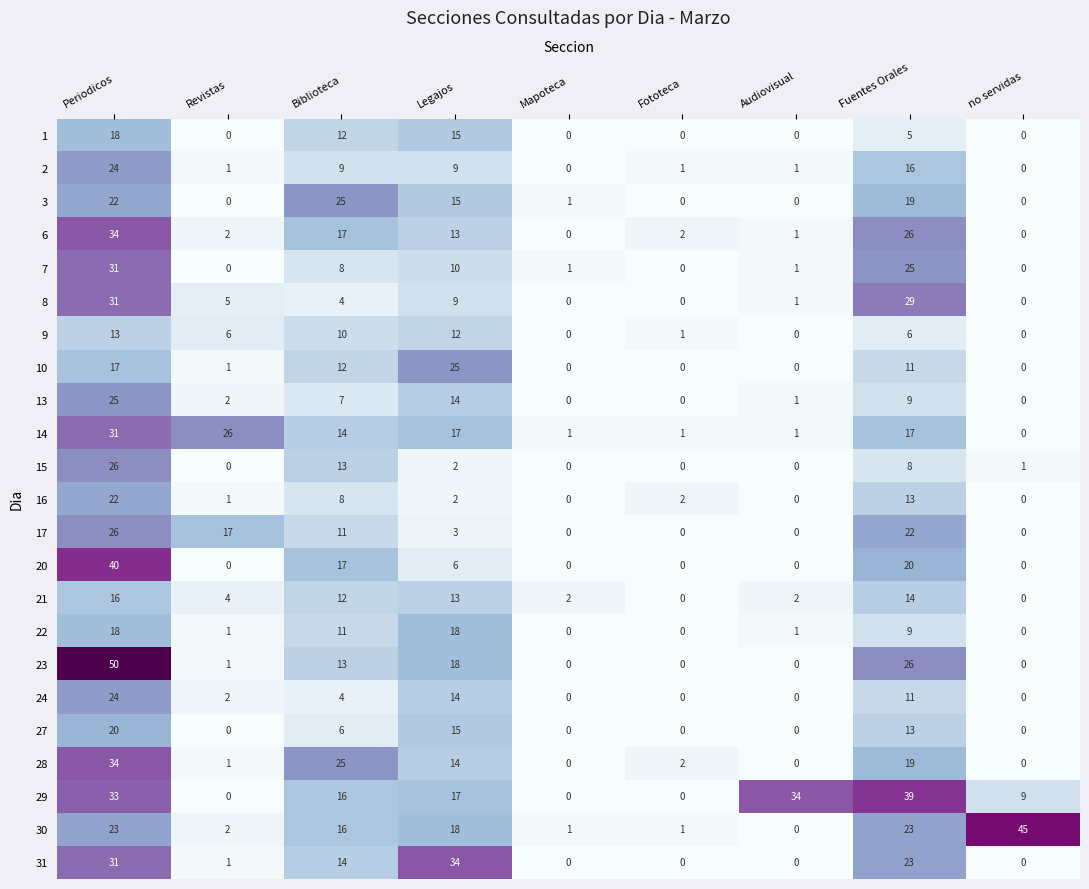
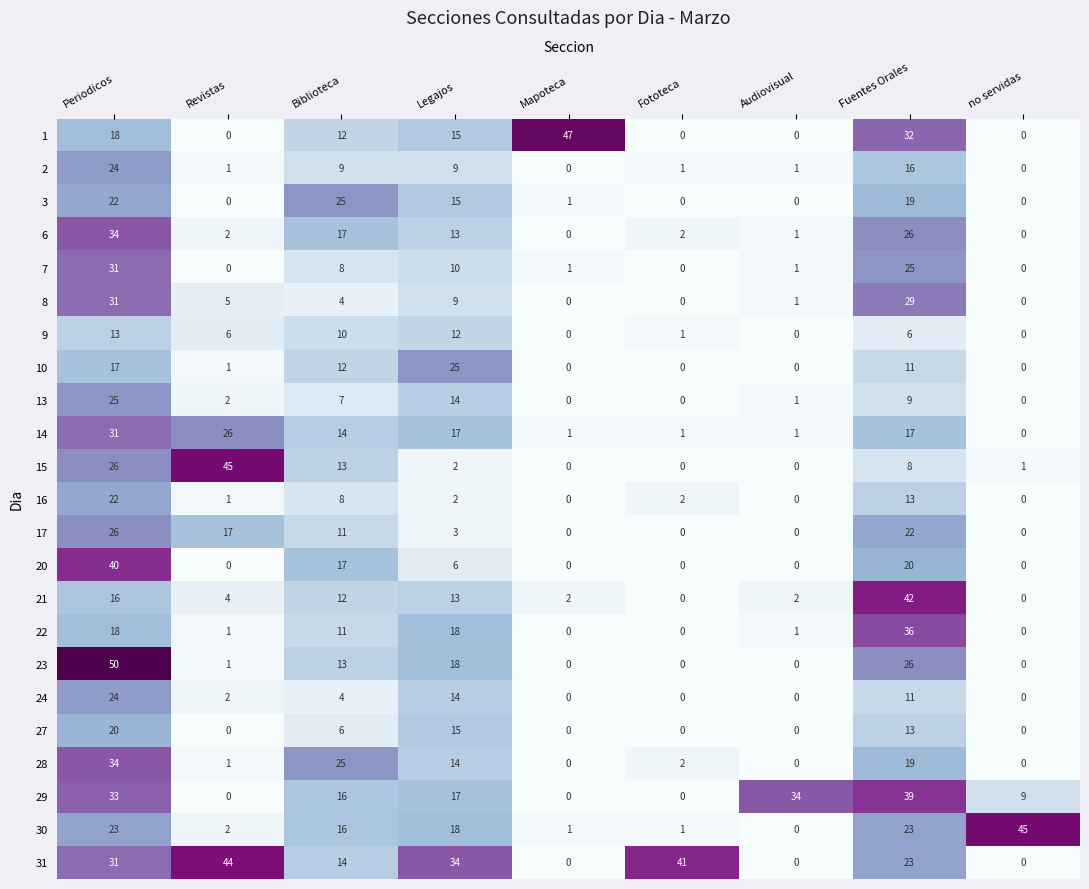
  {
    "1": {
      "Periodicos": 18,
      "Revistas": 0,
      "Biblioteca": 12,
      "Legajos": 15,
-     "Mapoteca": 0,
+     "Mapoteca": 47,
      "Fototeca": 0,
      "Audiovisual": 0,
-     "Fuentes Orales": 5,
+     "Fuentes Orales": 32,
      "no servidas": 0
    },
    "15": {
      "Periodicos": 26,
-     "Revistas": 0,
+     "Revistas": 45,
      "Biblioteca": 13,
      "Legajos": 2,
      "Mapoteca": 0,
      "Fototeca": 0,
      "Audiovisual": 0,
      "Fuentes Orales": 8,
      "no servidas": 1
    },
    "21": {
      "Periodicos": 16,
      "Revistas": 4,
      "Biblioteca": 12,
      "Legajos": 13,
      "Mapoteca": 2,
      "Fototeca": 0,
      "Audiovisual": 2,
-     "Fuentes Orales": 14,
+     "Fuentes Orales": 42,
      "no servidas": 0
    },
    "22": {
      "Periodicos": 18,
      "Revistas": 1,
      "Biblioteca": 11,
      "Legajos": 18,
      "Mapoteca": 0,
      "Fototeca": 0,
      "Audiovisual": 1,
-     "Fuentes Orales": 9,
+     "Fuentes Orales": 36,
      "no servidas": 0
    },
    "31": {
      "Periodicos": 31,
-     "Revistas": 1,
+     "Revistas": 44,
      "Biblioteca": 14,
      "Legajos": 34,
      "Mapoteca": 0,
-     "Fototeca": 0,
+     "Fototeca": 41,
      "Audiovisual": 0,
      "Fuentes Orales": 23,
      "no servidas": 0
    }
  }
